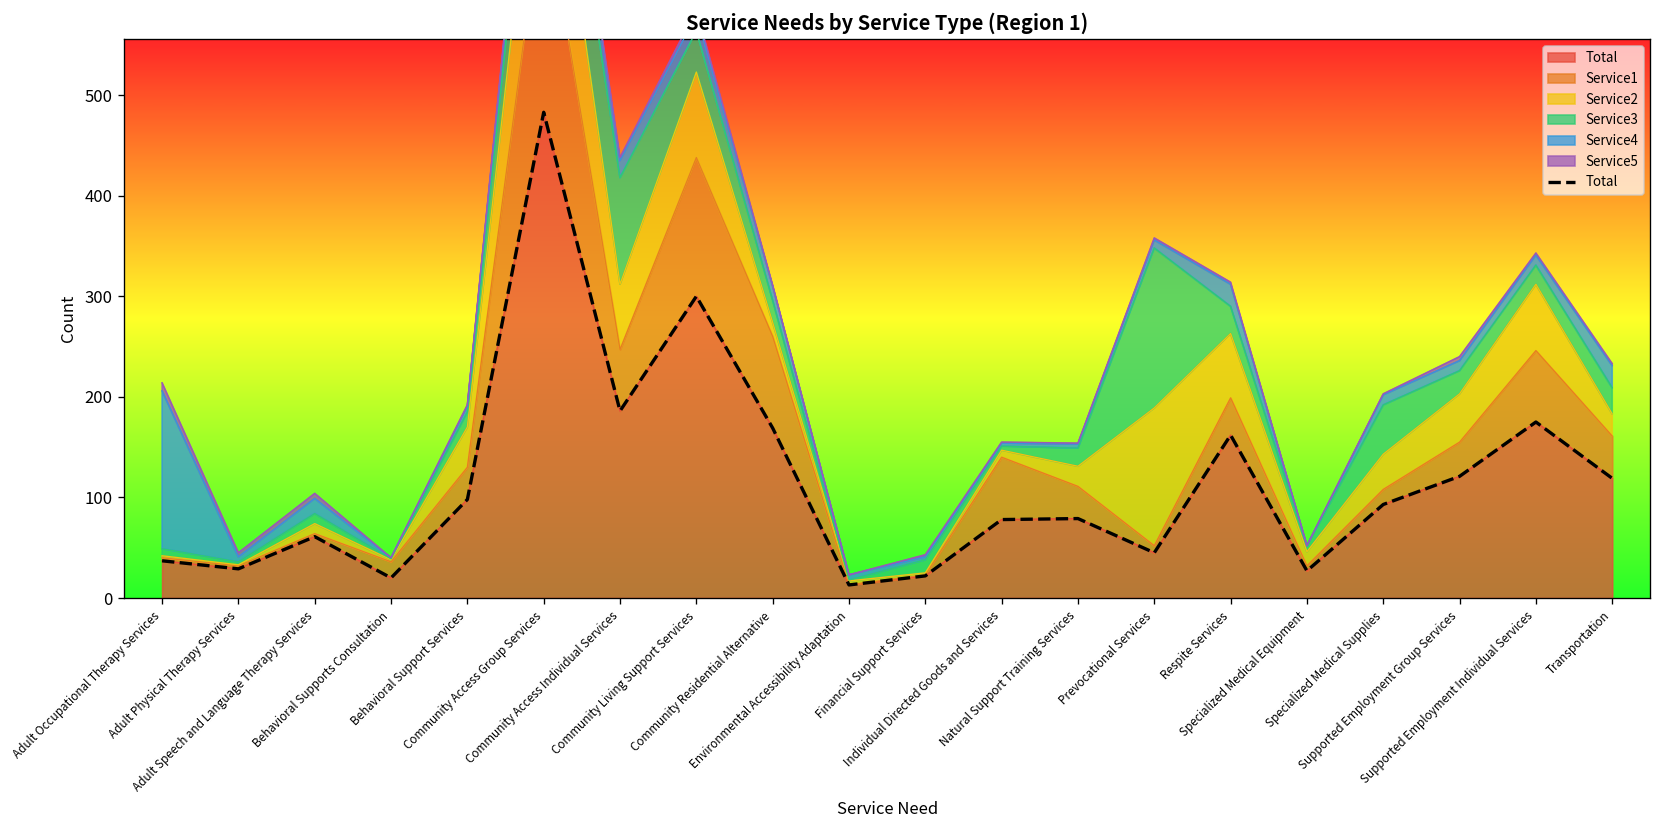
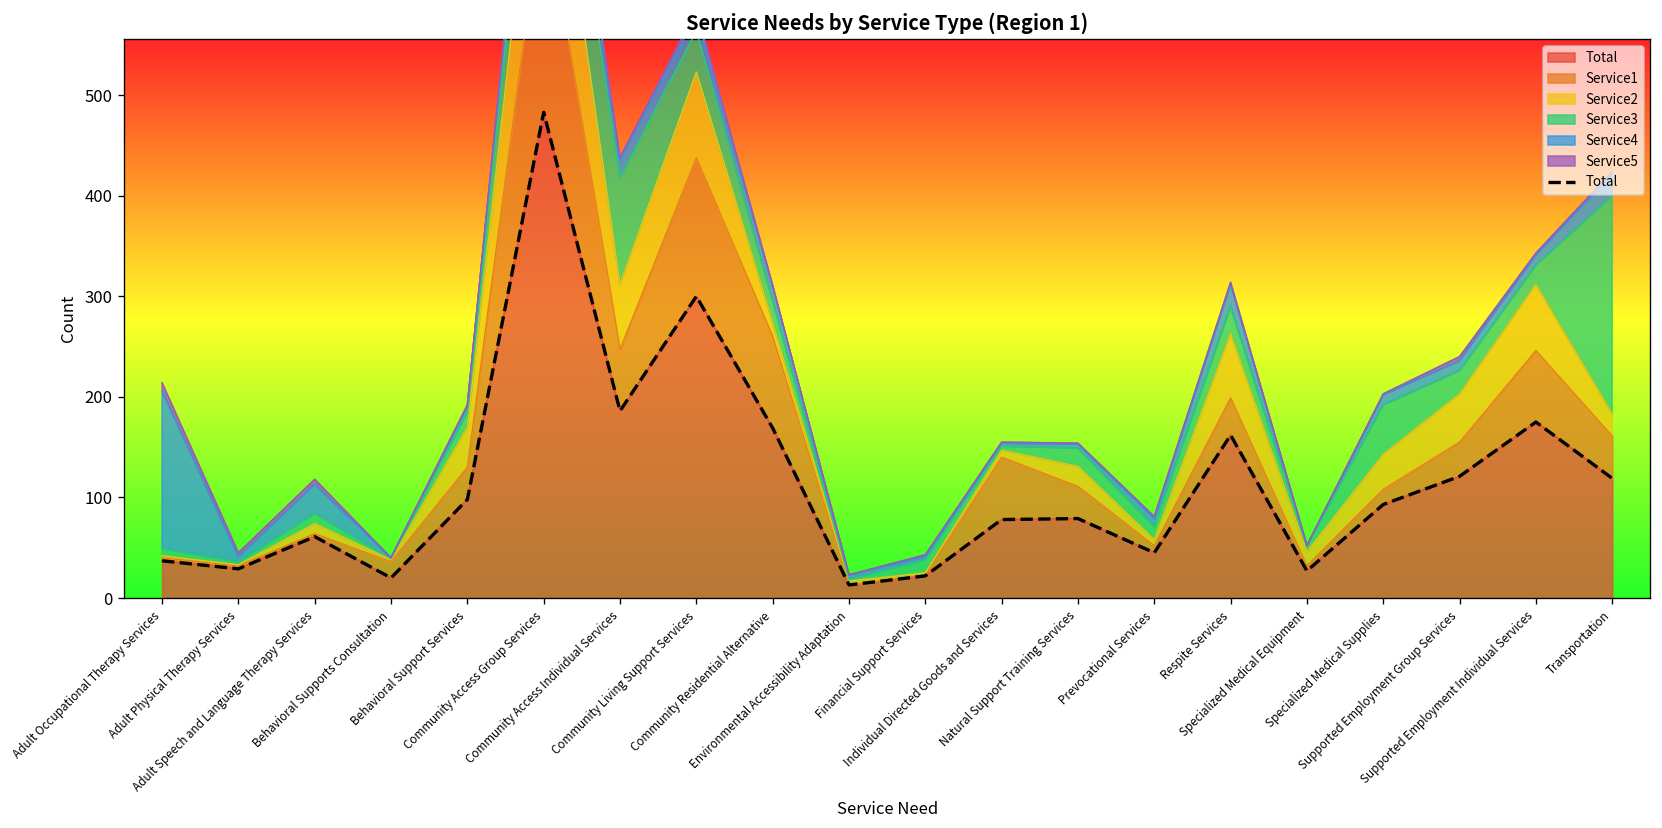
  {
    "Service2": {
      "Adult Speech and Language Therapy Services": 10,
      "Behavioral Support Services": 40,
      "Community Access Individual Services": 70,
      "Community Living Support Services": 90,
      "Community Residential Alternative": 10,
      "Individual Directed Goods and Services": 10,
      "Natural Support Training Services": 20,
-     "Prevocational Services": 140,
+     "Prevocational Services": 10,
      "Respite Services": 60,
      "Specialized Medical Equipment": 10,
      "Specialized Medical Supplies": 40,
      "Supported Employment Group Services": 50,
      "Supported Employment Individual Services": 70,
      "Transportation": 20
    },
    "Service3": {
      "Adult Occupational Therapy Services": 10,
      "Adult Speech and Language Therapy Services": 10,
      "Behavioral Support Services": 20,
      "Community Access Individual Services": 110,
      "Community Residential Alternative": 20,
      "Natural Support Training Services": 20,
-     "Prevocational Services": 160,
+     "Prevocational Services": 10,
      "Respite Services": 30,
      "Specialized Medical Supplies": 50,
      "Supported Employment Group Services": 20,
      "Supported Employment Individual Services": 20,
-     "Transportation": 30
+     "Transportation": 220
    },
    "Service4": {
      "Adult Occupational Therapy Services": 160,
      "Adult Physical Therapy Services": 10,
-     "Adult Speech and Language Therapy Services": 20,
+     "Adult Speech and Language Therapy Services": 30,
      "Supported Employment Group Services": 10
    },
    "Service5": {
      "Adult Occupational Therapy Services": 10,
      "Adult Physical Therapy Services": 0,
      "Adult Speech and Language Therapy Services": 10,
      "Supported Employment Group Services": 0
    }
  }
